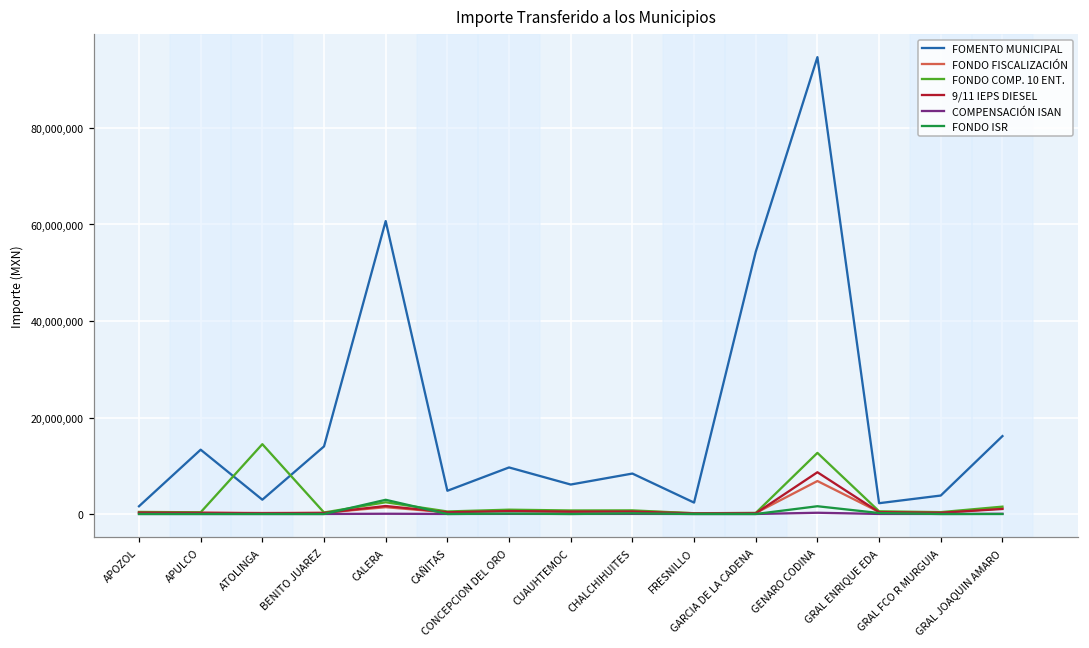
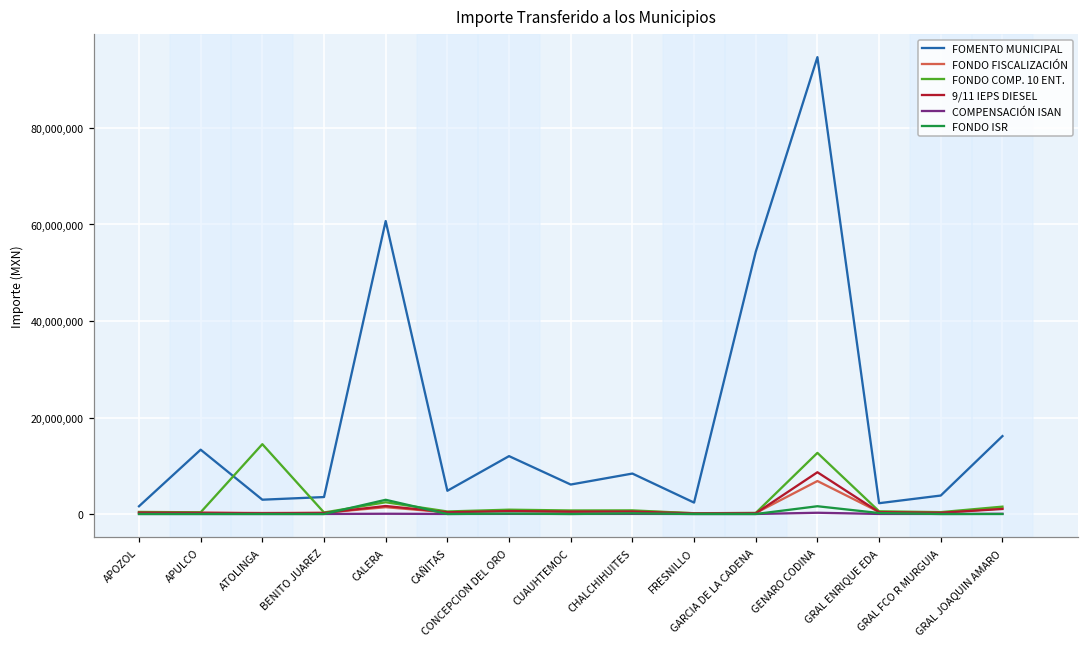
  {
    "FOMENTO MUNICIPAL": {
      "APOZOL": "2,000,000",
      "APULCO": "13,000,000",
      "ATOLINGA": "3,000,000",
-     "BENITO JUAREZ": "14,000,000",
+     "BENITO JUAREZ": "4,000,000",
      "CALERA": "61,000,000",
      "CAÑITAS": "5,000,000",
-     "CONCEPCION DEL ORO": "10,000,000",
+     "CONCEPCION DEL ORO": "12,000,000",
      "CUAUHTEMOC": "6,000,000",
      "CHALCHIHUITES": "8,000,000",
      "FRESNILLO": "2,000,000",
      "GARCIA DE LA CADENA": "54,000,000",
      "GENARO CODINA": "95,000,000",
      "GRAL ENRIQUE EDA": "2,000,000",
      "GRAL FCO R MURGUIA": "4,000,000",
      "GRAL JOAQUIN AMARO": "16,000,000"
    },
    "FONDO FISCALIZACIÓN": {
      "GENARO CODINA": "7,000,000"
    },
    "FONDO COMP. 10 ENT.": {
      "ATOLINGA": "14,000,000",
      "GENARO CODINA": "13,000,000"
    },
    "9/11 IEPS DIESEL": {
      "GENARO CODINA": "9,000,000"
    },
    "COMPENSACIÓN ISAN": {
      "CALERA": "0",
      "GENARO CODINA": "0"
    },
    "FONDO ISR": {
      "GENARO CODINA": "2,000,000"
    }
  }
